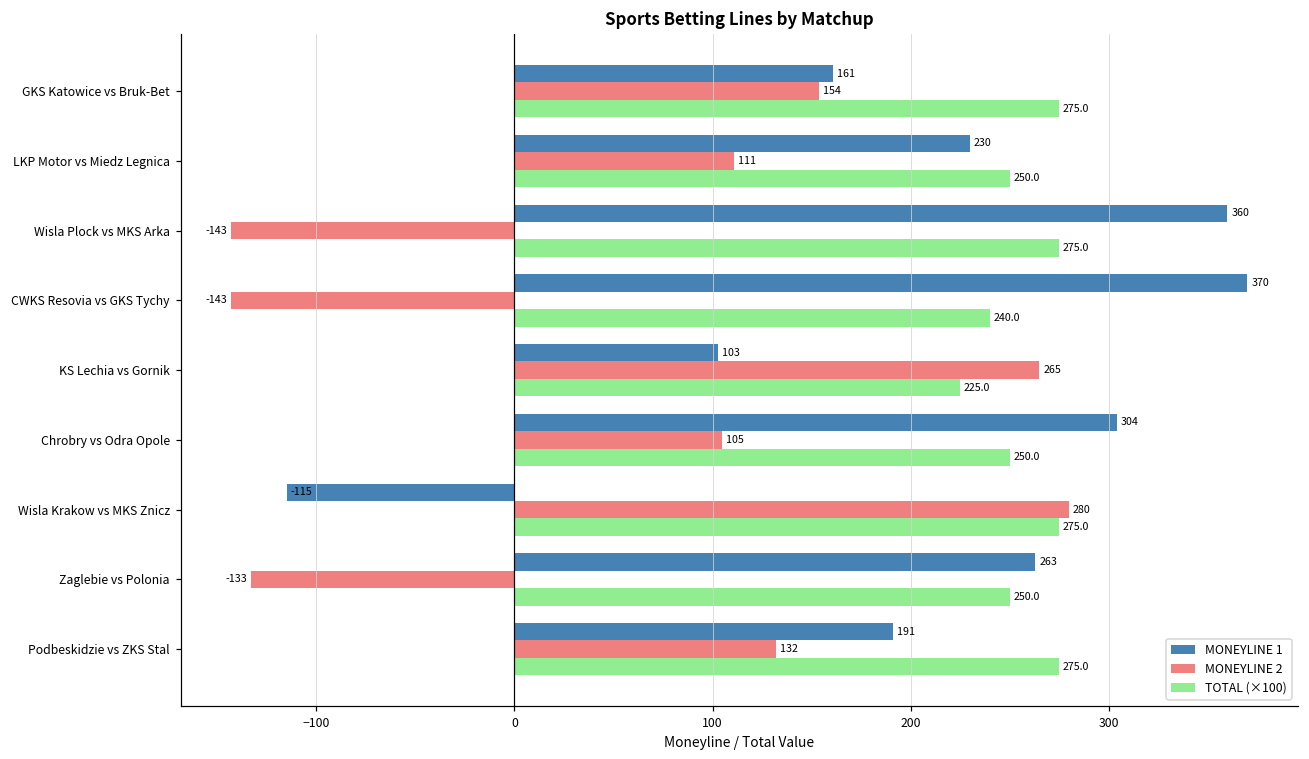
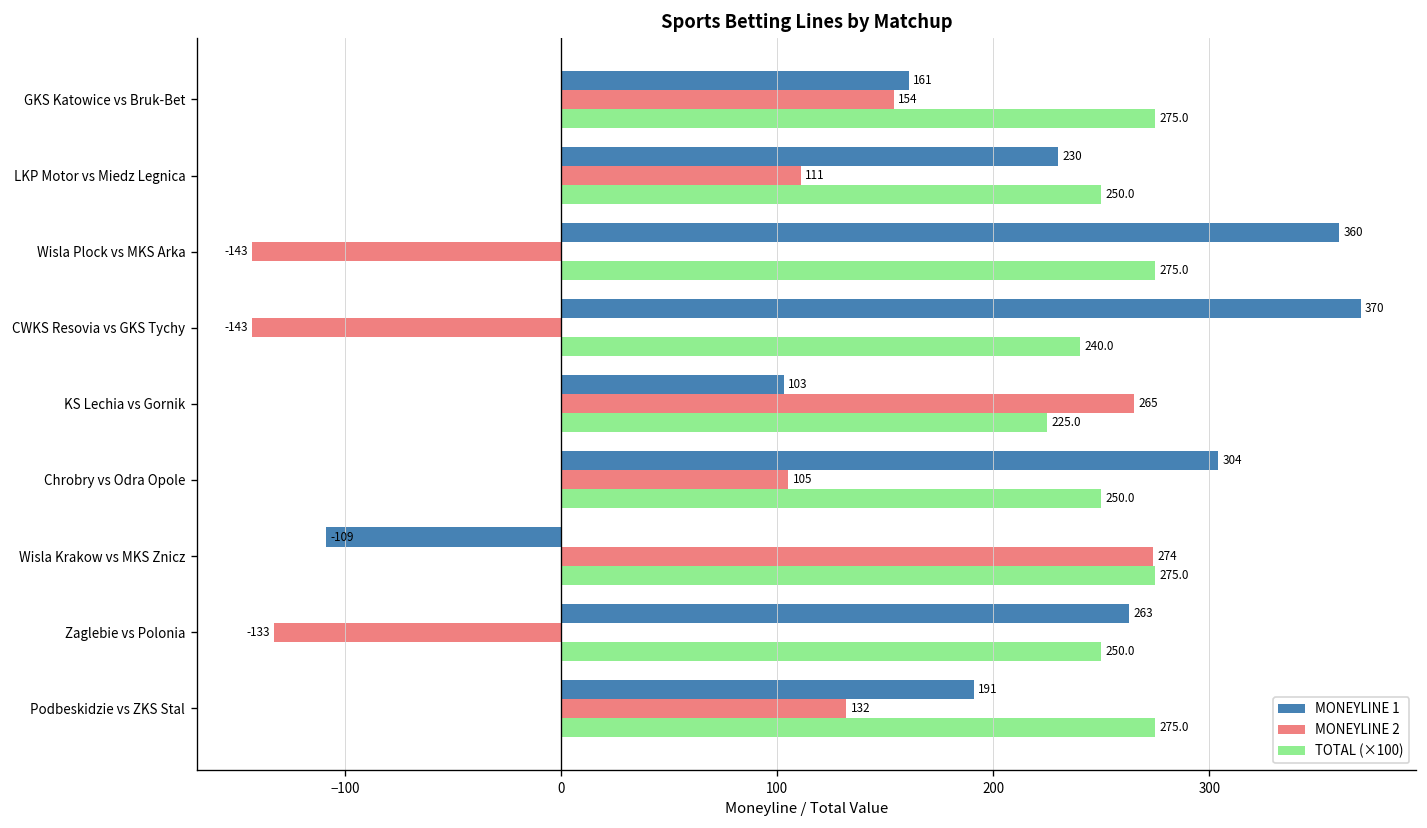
  {
    "MONEYLINE 1": {
      "GKS Katowice vs Bruk-Bet": 161,
      "LKP Motor vs Miedz Legnica": 230,
      "Wisla Plock vs MKS Arka": 360,
      "CWKS Resovia vs GKS Tychy": 370,
      "KS Lechia vs Gornik": 103,
      "Chrobry vs Odra Opole": 304,
-     "Wisla Krakow vs MKS Znicz": -115,
+     "Wisla Krakow vs MKS Znicz": -109,
      "Zaglebie vs Polonia": 263,
      "Podbeskidzie vs ZKS Stal": 191
    },
    "MONEYLINE 2": {
      "GKS Katowice vs Bruk-Bet": 154,
      "LKP Motor vs Miedz Legnica": 111,
      "Wisla Plock vs MKS Arka": -143,
      "CWKS Resovia vs GKS Tychy": -143,
      "KS Lechia vs Gornik": 265,
      "Chrobry vs Odra Opole": 105,
-     "Wisla Krakow vs MKS Znicz": 280,
+     "Wisla Krakow vs MKS Znicz": 274,
      "Zaglebie vs Polonia": -133,
      "Podbeskidzie vs ZKS Stal": 132
    },
    "TOTAL (×100)": {
      "GKS Katowice vs Bruk-Bet": 275.0,
      "LKP Motor vs Miedz Legnica": 250.0,
      "Wisla Plock vs MKS Arka": 275.0,
      "CWKS Resovia vs GKS Tychy": 240.0,
      "KS Lechia vs Gornik": 225.0,
      "Chrobry vs Odra Opole": 250.0,
      "Wisla Krakow vs MKS Znicz": 275.0,
      "Zaglebie vs Polonia": 250.0,
      "Podbeskidzie vs ZKS Stal": 275.0
    }
  }
